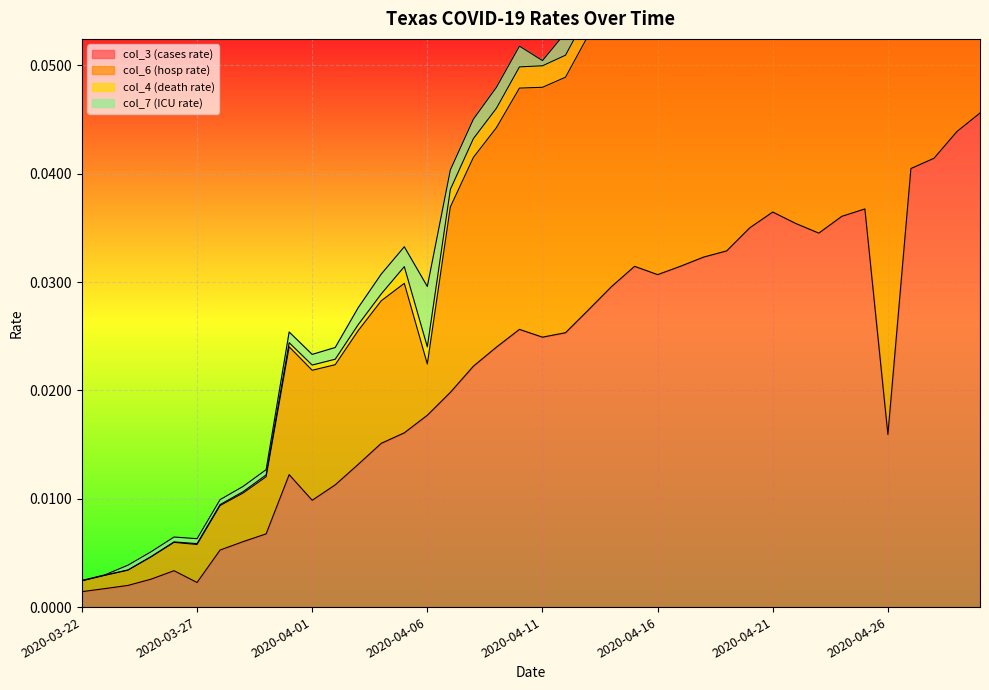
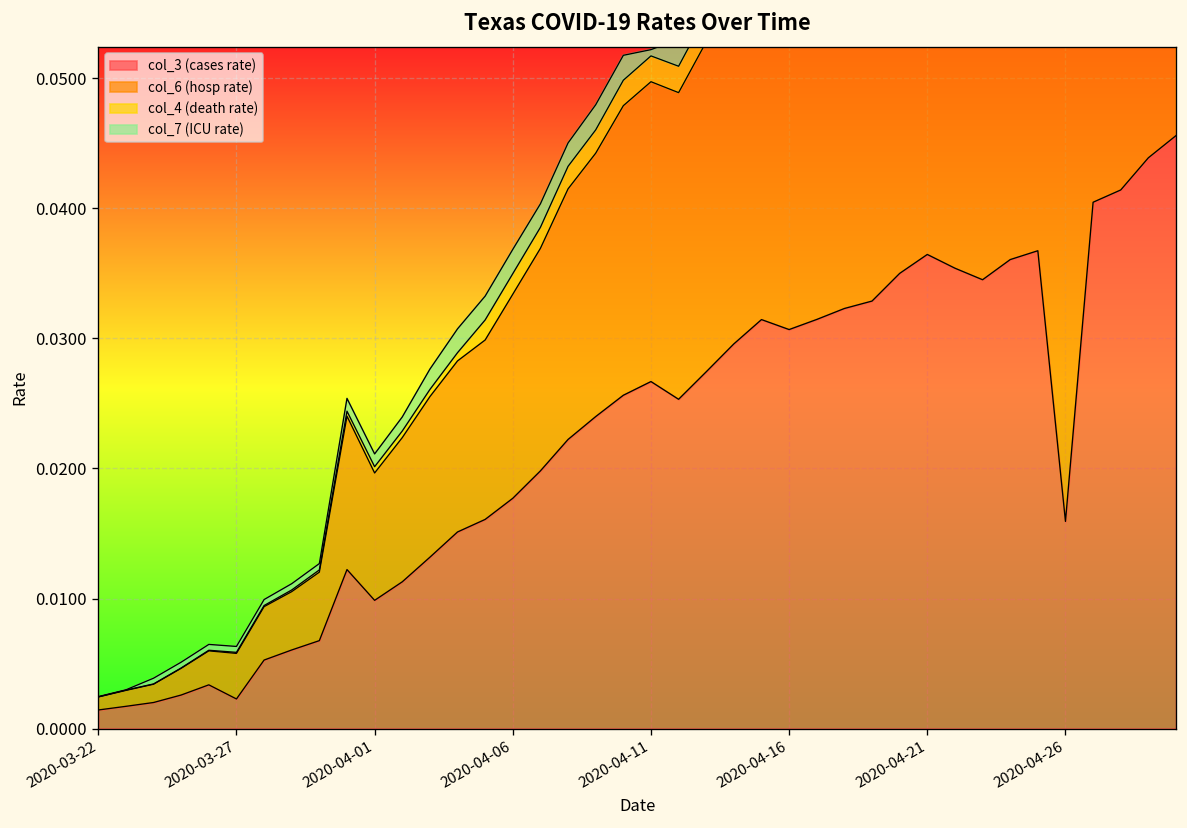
  {
    "col_3 (cases rate)": {
      "2020-03-22": 0.0014,
      "2020-03-27": 0.0023,
      "2020-04-01": 0.0099,
      "2020-04-06": 0.0177,
-     "2020-04-11": 0.0249,
+     "2020-04-11": 0.0267,
      "2020-04-16": 0.0307,
      "2020-04-21": 0.0365,
      "2020-04-26": 0.0159
    },
    "col_6 (hosp rate)": {
-     "2020-04-01": 0.0120,
-     "2020-04-06": 0.0047,
+     "2020-04-01": 0.0098,
+     "2020-04-06": 0.0157,
      "2020-04-11": 0.0231
    },
    "col_4 (death rate)": {
      "2020-04-01": 0.0005,
      "2020-04-06": 0.0016,
      "2020-04-11": 0.0020
    },
    "col_7 (ICU rate)": {
      "2020-03-27": 0.0005,
      "2020-04-01": 0.0010,
-     "2020-04-06": 0.0056,
+     "2020-04-06": 0.0019,
      "2020-04-11": 0.0005
    }
  }
